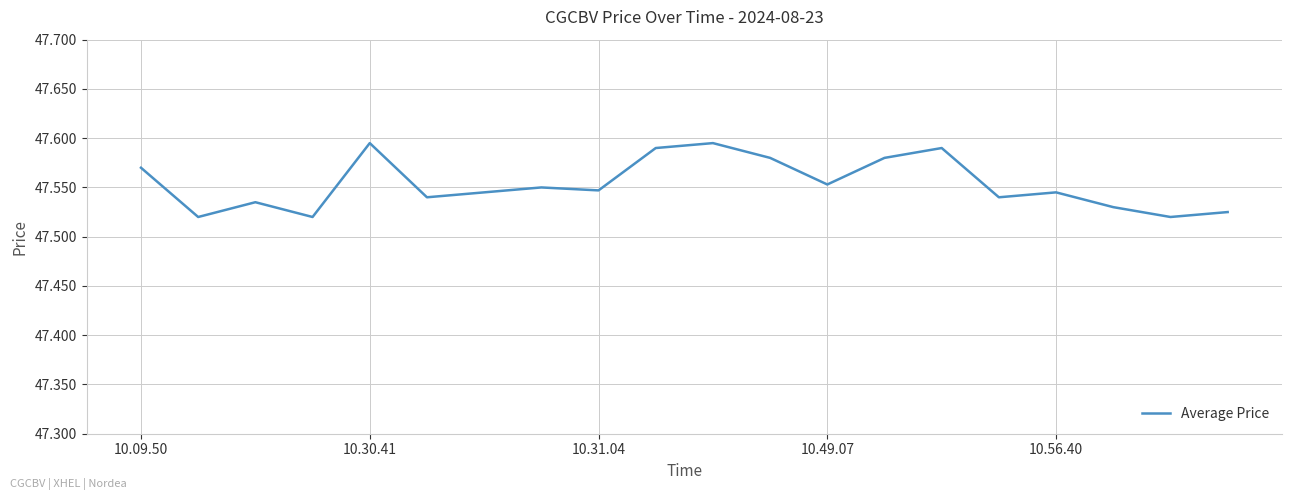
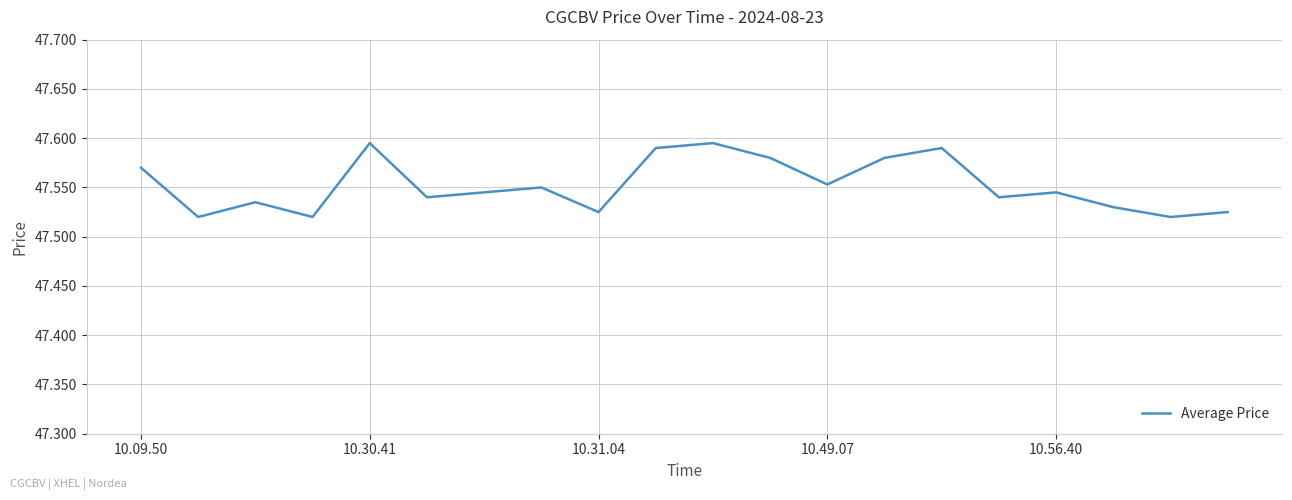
  {
    "10.09.50": 47.57,
    "10.30.41": 47.60,
-   "10.31.04": 47.55,
+   "10.31.04": 47.53,
    "10.49.07": 47.55
  }
